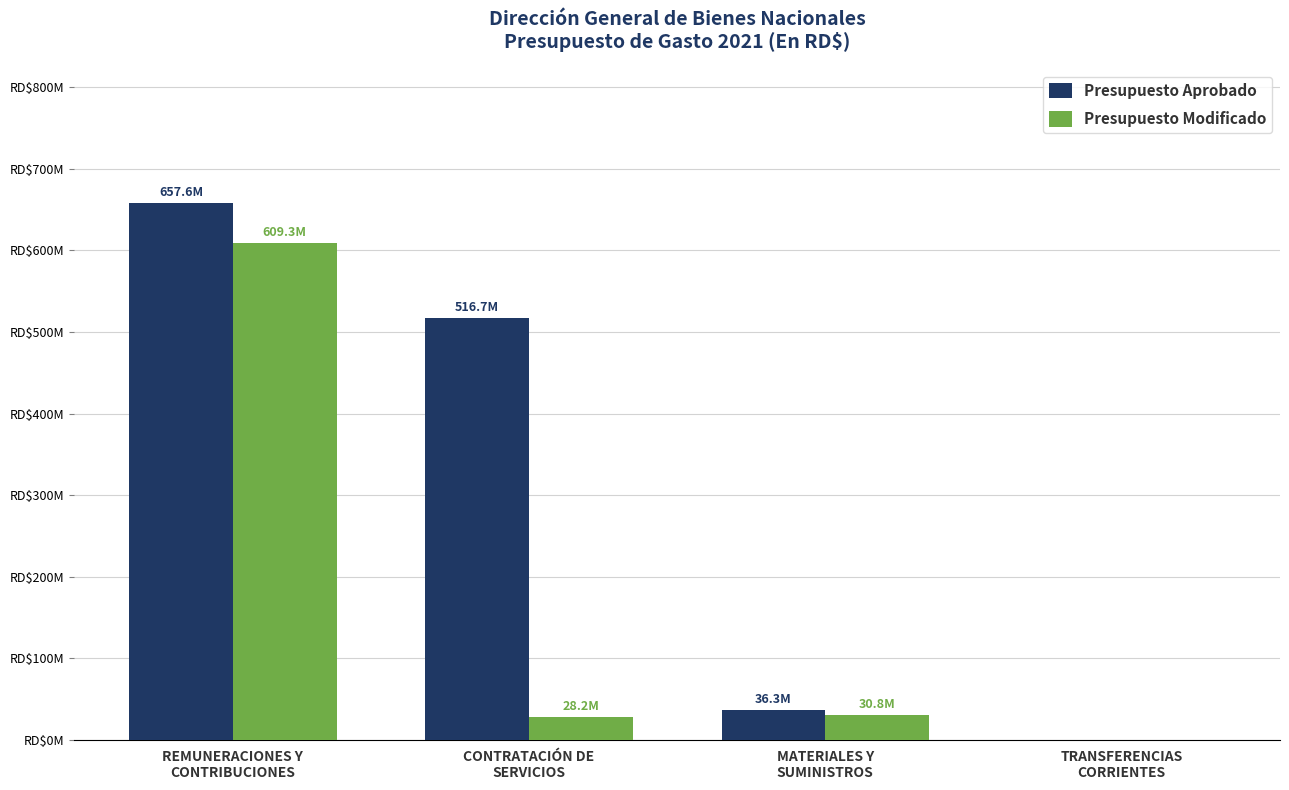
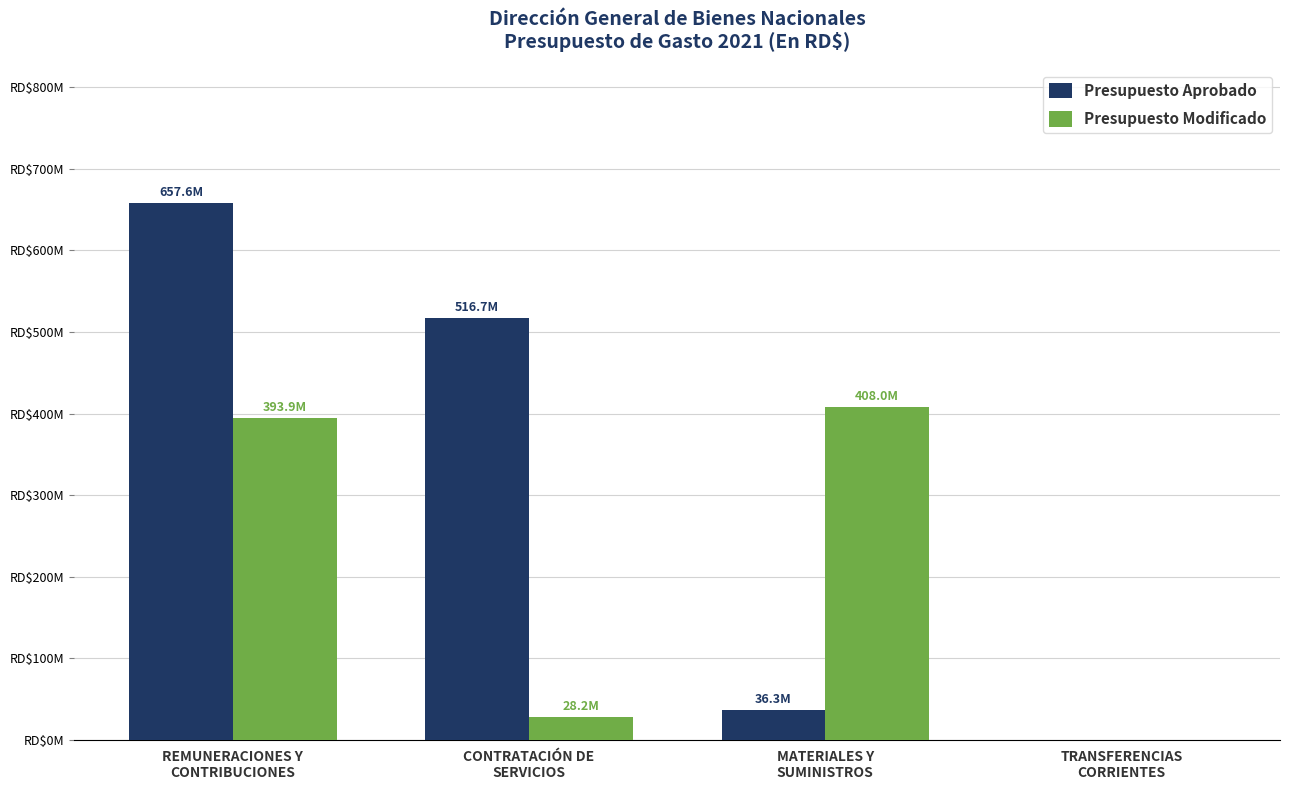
  {
    "Presupuesto Aprobado": {
      "REMUNERACIONES Y CONTRIBUCIONES": "657.6M",
      "CONTRATACIÓN DE SERVICIOS": "516.7M",
      "MATERIALES Y SUMINISTROS": "36.3M"
    },
    "Presupuesto Modificado": {
-     "REMUNERACIONES Y CONTRIBUCIONES": "609.3M",
+     "REMUNERACIONES Y CONTRIBUCIONES": "393.9M",
      "CONTRATACIÓN DE SERVICIOS": "28.2M",
-     "MATERIALES Y SUMINISTROS": "30.8M"
+     "MATERIALES Y SUMINISTROS": "408.0M"
    }
  }
